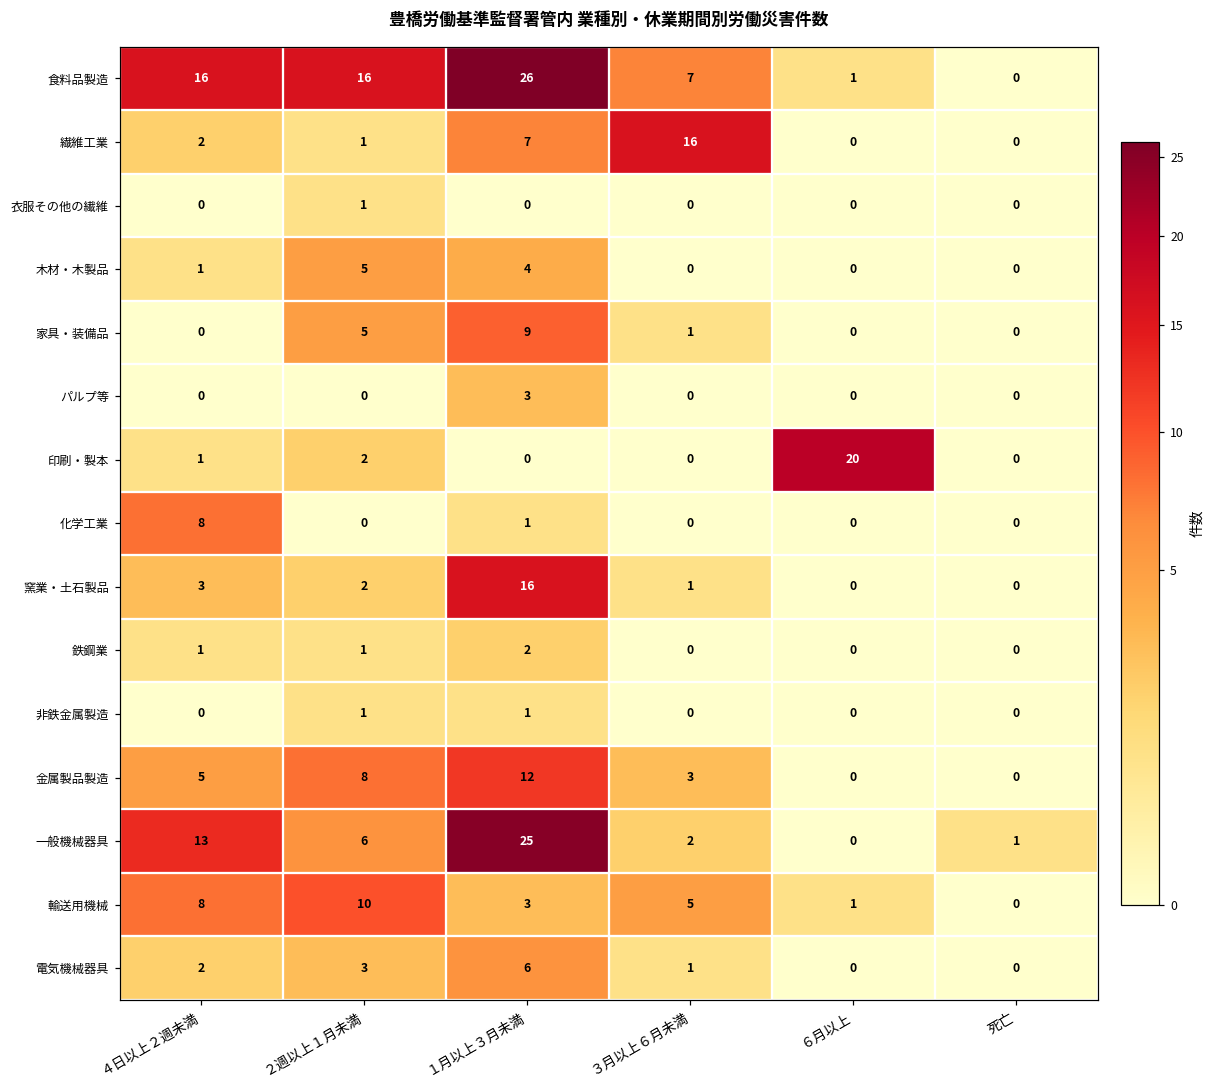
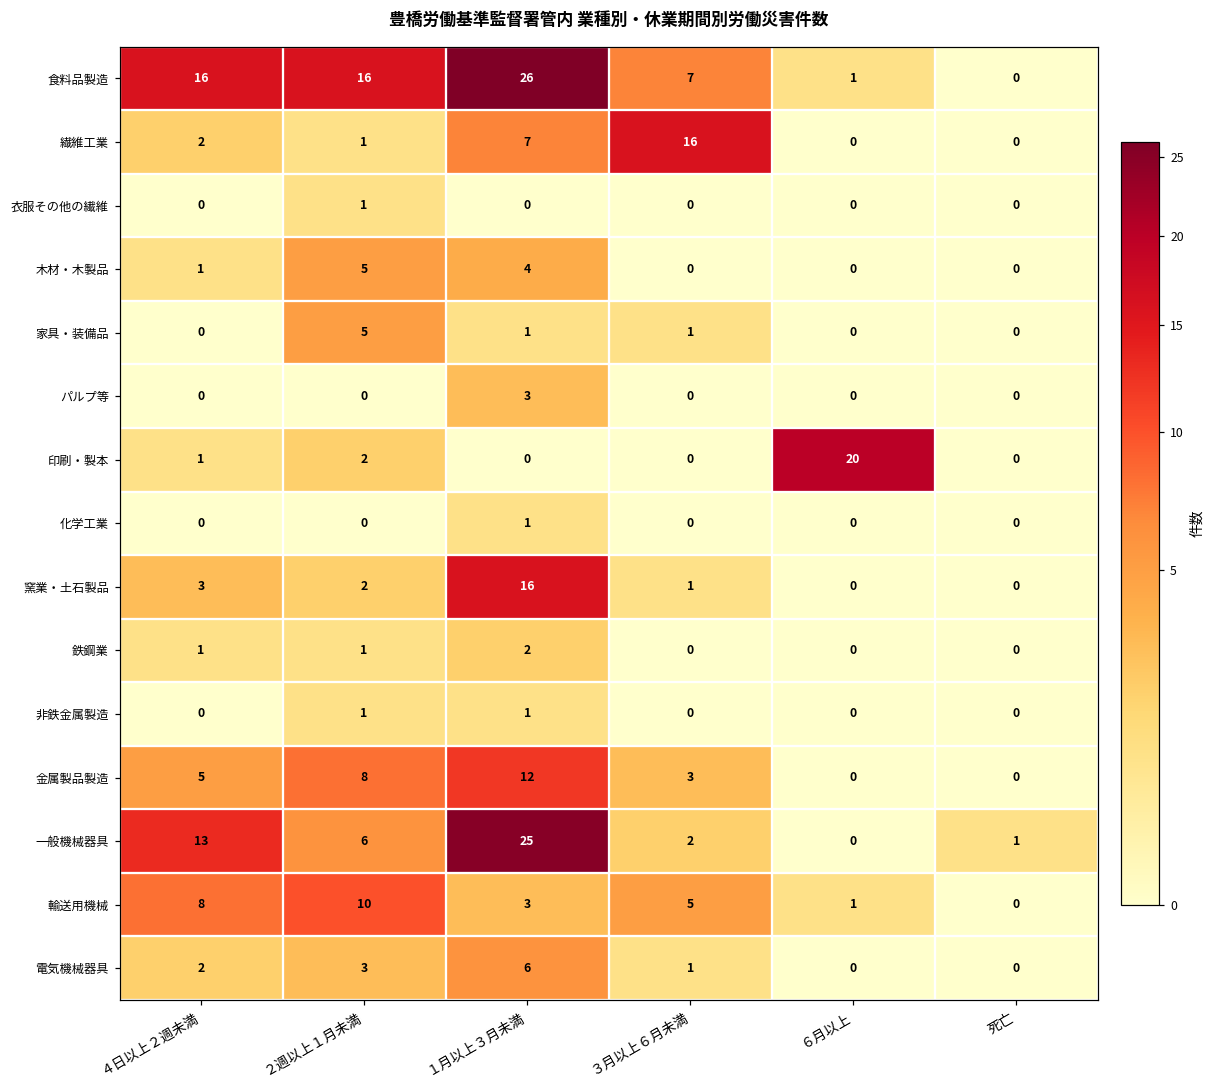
  {
    "食料品製造": {
      "４日以上２週未満": 16,
      "２週以上１月未満": 16,
      "１月以上３月未満": 26,
      "３月以上６月未満": 7,
      "６月以上": 1,
      "死亡": 0
    },
    "繊維工業": {
      "４日以上２週未満": 2,
      "２週以上１月未満": 1,
      "１月以上３月未満": 7,
      "３月以上６月未満": 16,
      "６月以上": 0,
      "死亡": 0
    },
    "衣服その他の繊維": {
      "４日以上２週未満": 0,
      "２週以上１月未満": 1,
      "１月以上３月未満": 0,
      "３月以上６月未満": 0,
      "６月以上": 0,
      "死亡": 0
    },
    "木材・木製品": {
      "４日以上２週未満": 1,
      "２週以上１月未満": 5,
      "１月以上３月未満": 4,
      "３月以上６月未満": 0,
      "６月以上": 0,
      "死亡": 0
    },
    "家具・装備品": {
      "４日以上２週未満": 0,
      "２週以上１月未満": 5,
-     "１月以上３月未満": 9,
+     "１月以上３月未満": 1,
      "３月以上６月未満": 1,
      "６月以上": 0,
      "死亡": 0
    },
    "パルプ等": {
      "４日以上２週未満": 0,
      "２週以上１月未満": 0,
      "１月以上３月未満": 3,
      "３月以上６月未満": 0,
      "６月以上": 0,
      "死亡": 0
    },
    "印刷・製本": {
      "４日以上２週未満": 1,
      "２週以上１月未満": 2,
      "１月以上３月未満": 0,
      "３月以上６月未満": 0,
      "６月以上": 20,
      "死亡": 0
    },
    "化学工業": {
-     "４日以上２週未満": 8,
+     "４日以上２週未満": 0,
      "２週以上１月未満": 0,
      "１月以上３月未満": 1,
      "３月以上６月未満": 0,
      "６月以上": 0,
      "死亡": 0
    },
    "窯業・土石製品": {
      "４日以上２週未満": 3,
      "２週以上１月未満": 2,
      "１月以上３月未満": 16,
      "３月以上６月未満": 1,
      "６月以上": 0,
      "死亡": 0
    },
    "鉄鋼業": {
      "４日以上２週未満": 1,
      "２週以上１月未満": 1,
      "１月以上３月未満": 2,
      "３月以上６月未満": 0,
      "６月以上": 0,
      "死亡": 0
    },
    "非鉄金属製造": {
      "４日以上２週未満": 0,
      "２週以上１月未満": 1,
      "１月以上３月未満": 1,
      "３月以上６月未満": 0,
      "６月以上": 0,
      "死亡": 0
    },
    "金属製品製造": {
      "４日以上２週未満": 5,
      "２週以上１月未満": 8,
      "１月以上３月未満": 12,
      "３月以上６月未満": 3,
      "６月以上": 0,
      "死亡": 0
    },
    "一般機械器具": {
      "４日以上２週未満": 13,
      "２週以上１月未満": 6,
      "１月以上３月未満": 25,
      "３月以上６月未満": 2,
      "６月以上": 0,
      "死亡": 1
    },
    "輸送用機械": {
      "４日以上２週未満": 8,
      "２週以上１月未満": 10,
      "１月以上３月未満": 3,
      "３月以上６月未満": 5,
      "６月以上": 1,
      "死亡": 0
    },
    "電気機械器具": {
      "４日以上２週未満": 2,
      "２週以上１月未満": 3,
      "１月以上３月未満": 6,
      "３月以上６月未満": 1,
      "６月以上": 0,
      "死亡": 0
    }
  }
